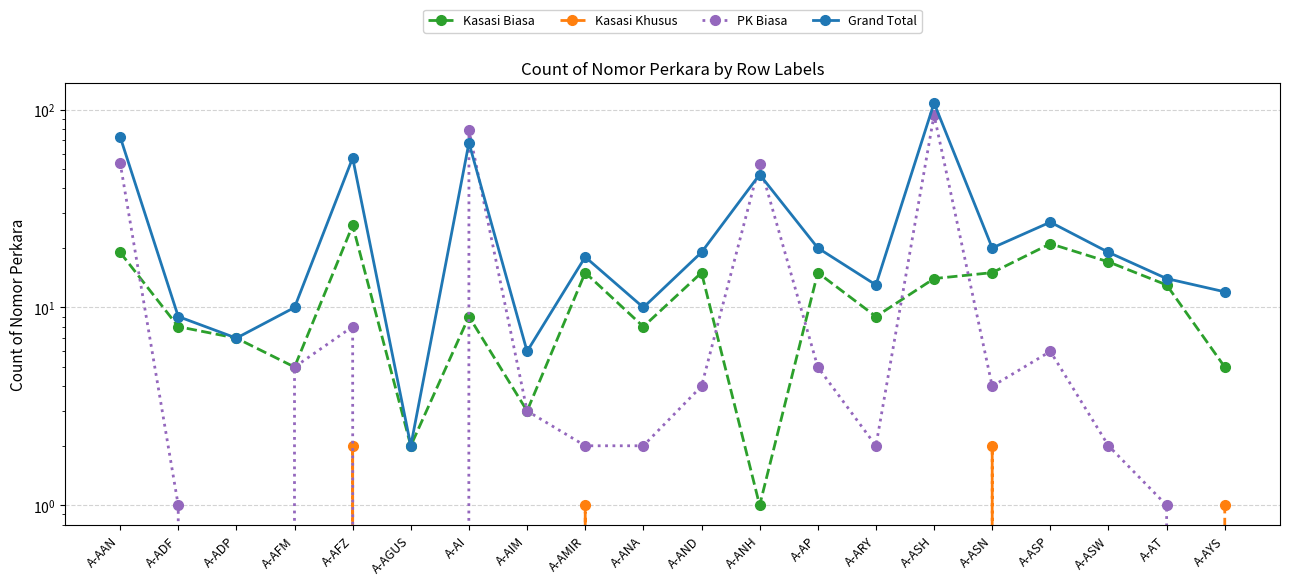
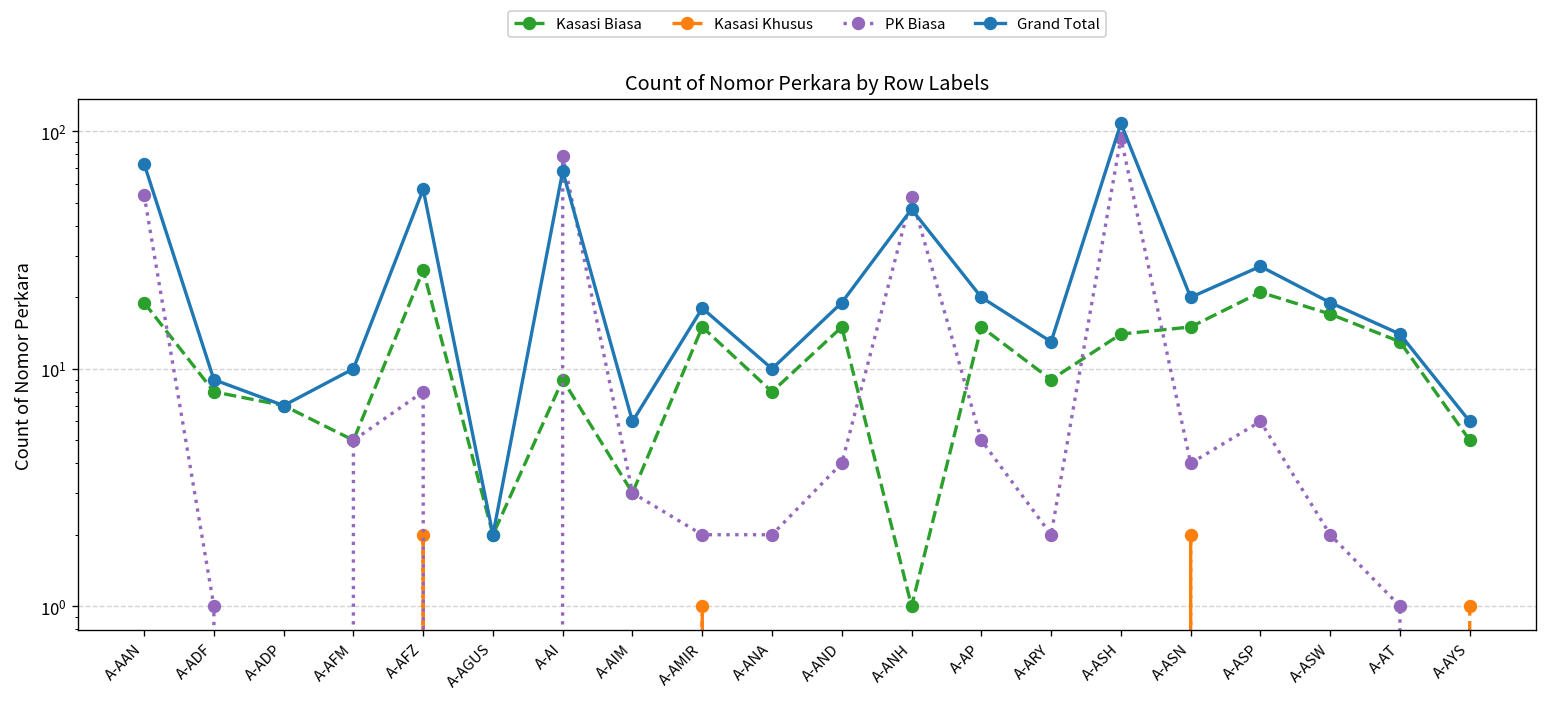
  {
    "Kasasi Biasa": {
      "A-AAN": 19,
      "A-ADF": 8,
      "A-AFZ": 26,
      "A-AI": 9,
      "A-AMIR": 15,
      "A-ANA": 8,
      "A-AND": 15,
      "A-ANH": 1,
      "A-AP": 15,
      "A-ARY": 9,
      "A-ASH": 14,
      "A-ASN": 15,
      "A-ASP": 21,
      "A-ASW": 17,
      "A-AT": 13,
      "A-AYS": 5
    },
    "Kasasi Khusus": {
      "A-AFZ": 2,
      "A-AMIR": 1,
      "A-ASN": 2,
      "A-AYS": 1
    },
    "PK Biasa": {
      "A-AAN": 54,
      "A-ADF": 1,
      "A-AFZ": 8,
      "A-AI": 79,
      "A-AMIR": 2,
      "A-ANA": 2,
      "A-AND": 4,
      "A-ANH": 53,
      "A-AP": 5,
      "A-ARY": 2,
      "A-ASH": 90,
      "A-ASN": 4,
      "A-ASP": 6,
      "A-ASW": 2,
      "A-AT": 1
    },
    "Grand Total": {
      "A-AAN": 73,
      "A-ADF": 9,
      "A-AFM": 10,
      "A-AFZ": 57,
      "A-AI": 68,
      "A-AIM": 6,
      "A-AMIR": 18,
      "A-ANA": 10,
      "A-AND": 19,
      "A-ANH": 47,
      "A-AP": 20,
      "A-ARY": 13,
      "A-ASH": 110,
      "A-ASN": 20,
      "A-ASP": 27,
      "A-ASW": 19,
      "A-AT": 14,
-     "A-AYS": 12
+     "A-AYS": 6
    }
  }
